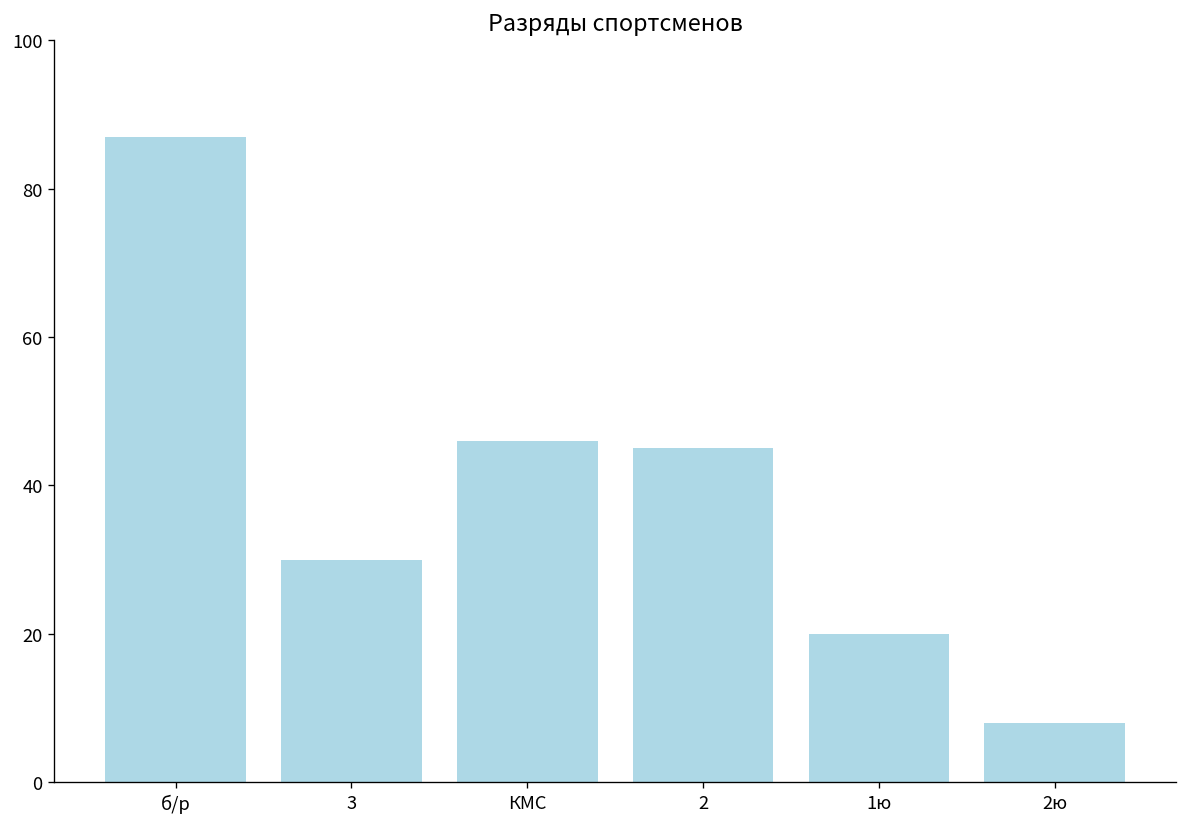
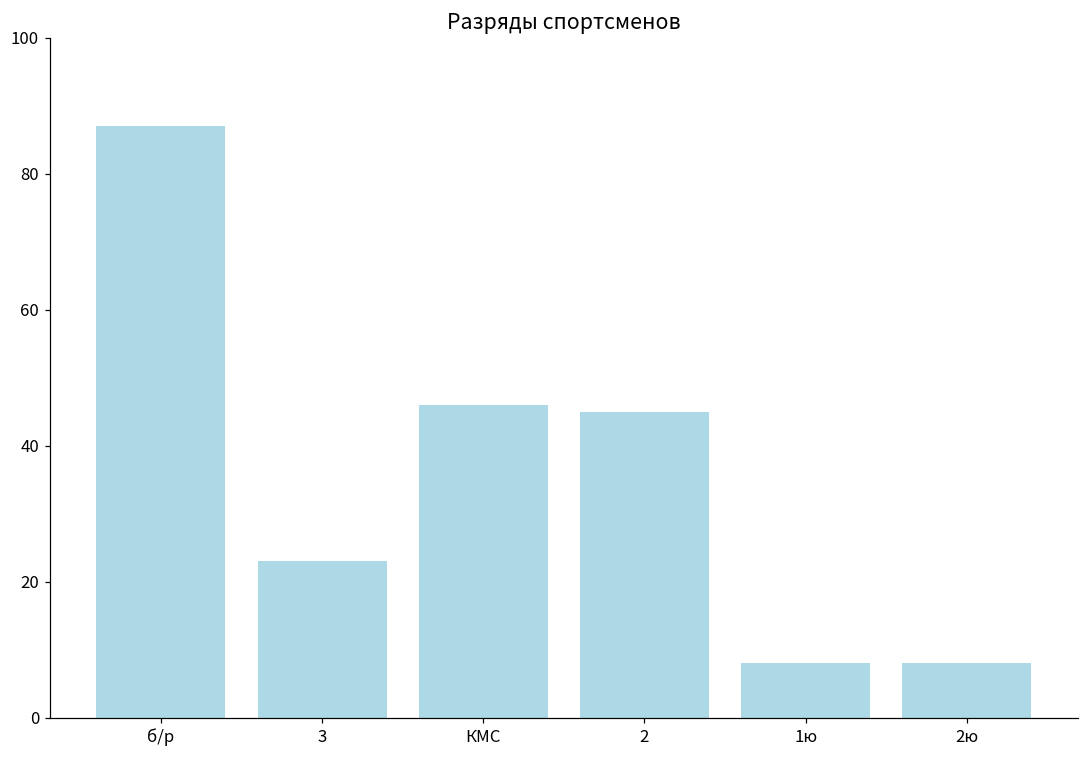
  {
    "б/р": 87,
-   "3": 30,
+   "3": 23,
    "КМС": 46,
    "2": 45,
-   "1ю": 20,
+   "1ю": 8,
    "2ю": 8
  }
